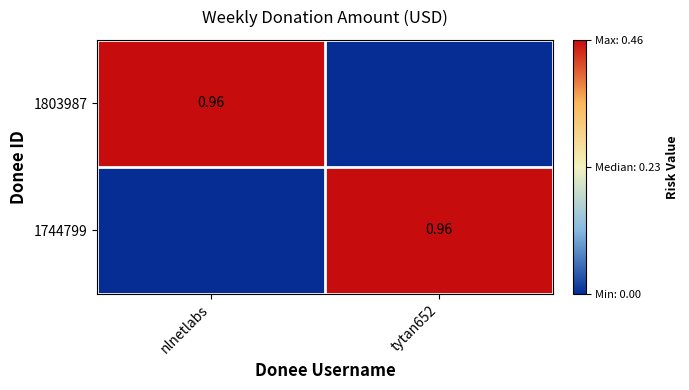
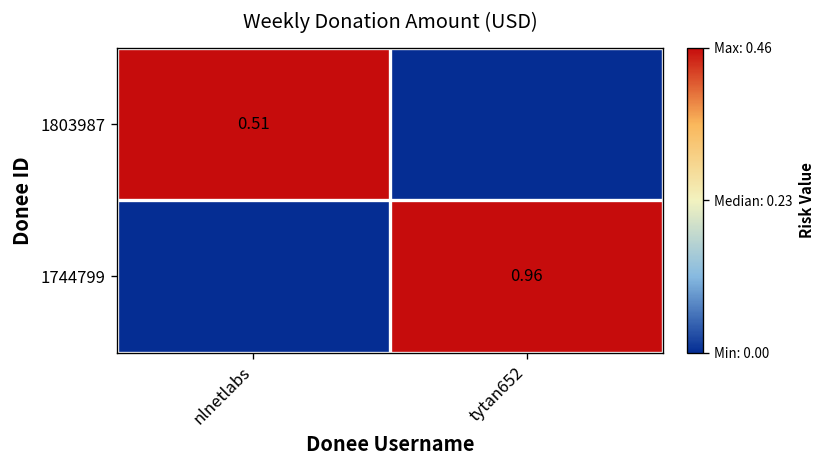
  {
    "1803987": {
-     "nlnetlabs": 0.96
+     "nlnetlabs": 0.51
    },
    "1744799": {
      "tytan652": 0.96
    }
  }
